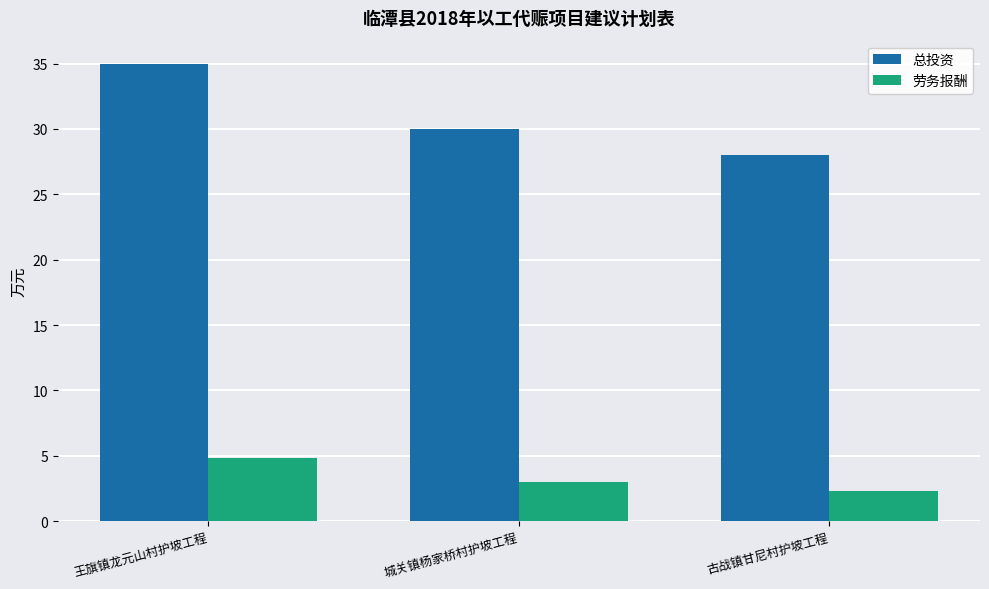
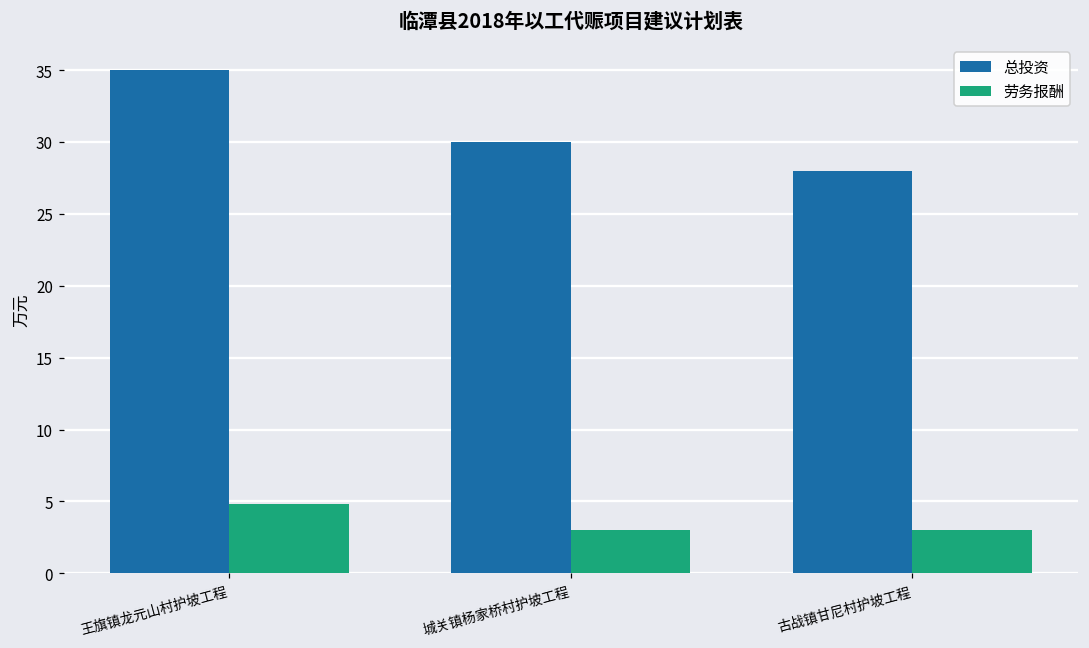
  {
    "总投资": {
      "王旗镇龙元山村护坡工程": 35.0,
      "城关镇杨家桥村护坡工程": 30.0,
      "古战镇甘尼村护坡工程": 28.0
    },
    "劳务报酬": {
      "王旗镇龙元山村护坡工程": 4.8,
      "城关镇杨家桥村护坡工程": 3.0,
-     "古战镇甘尼村护坡工程": 2.3
+     "古战镇甘尼村护坡工程": 3.0
    }
  }
